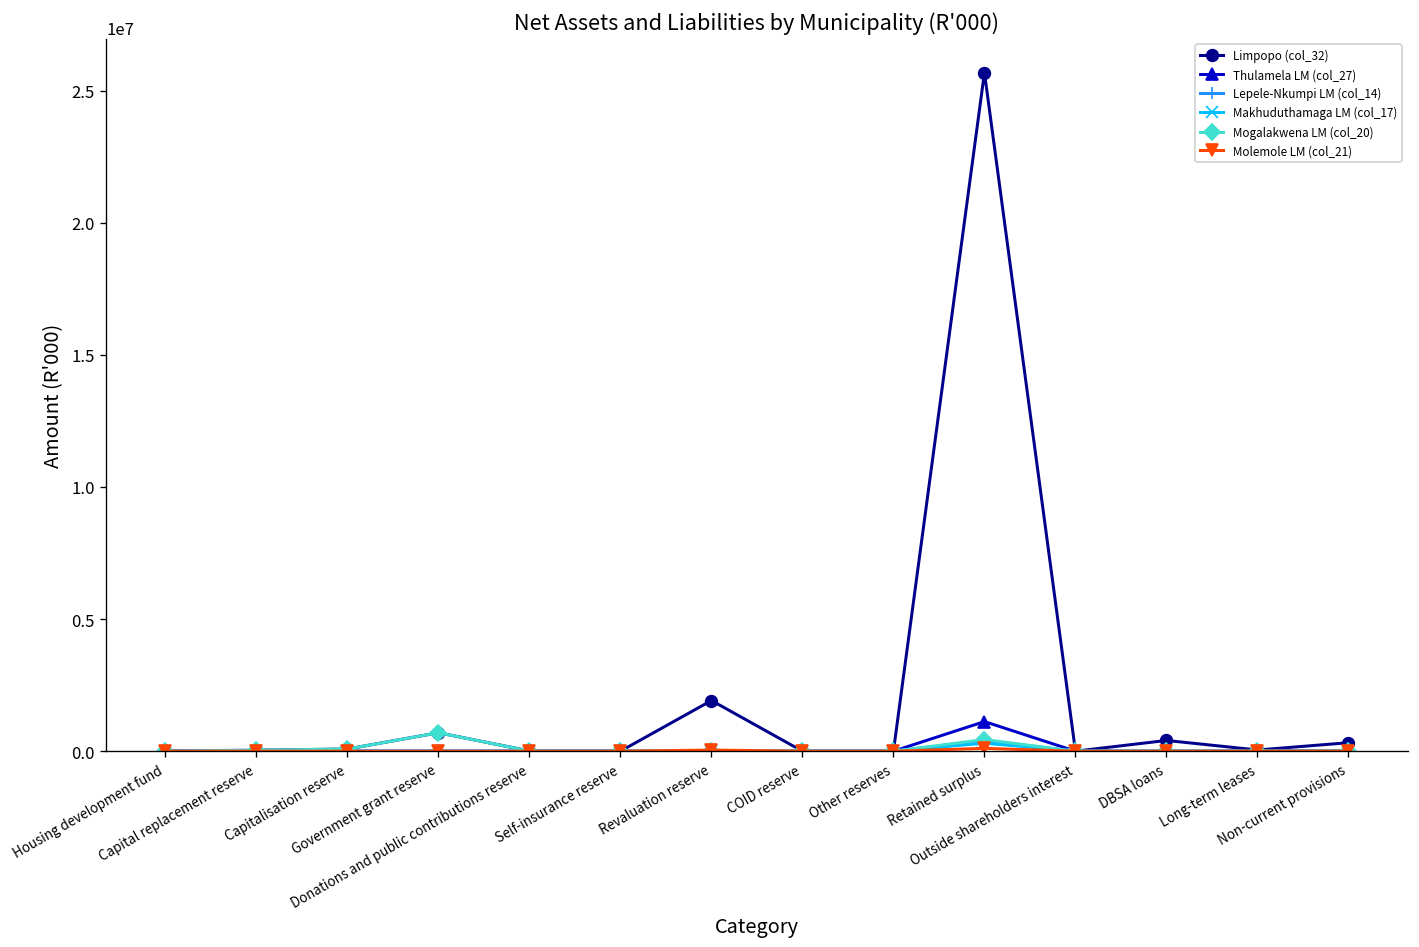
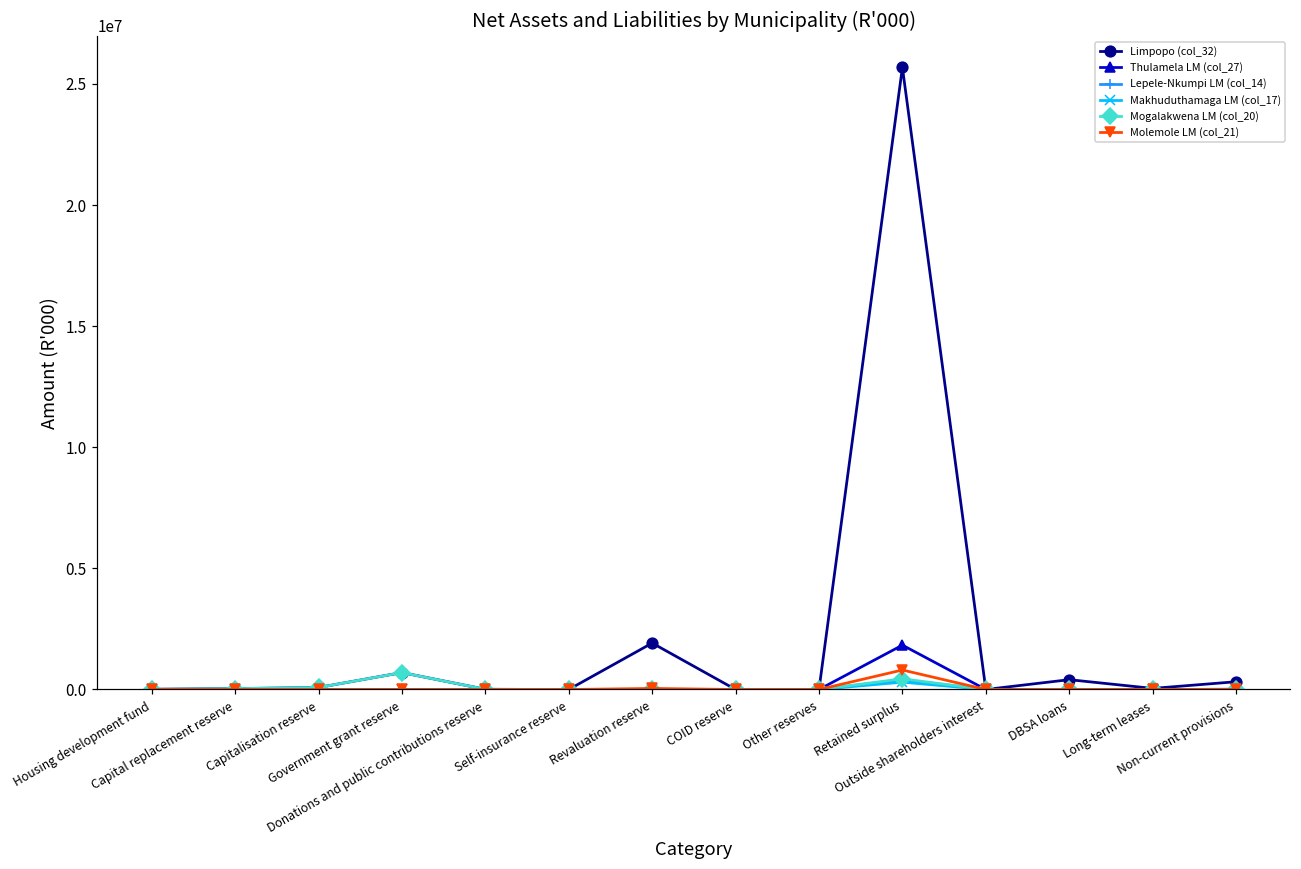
  {
    "Limpopo (col_32)": {
      "Revaluation reserve": 1900000,
      "Retained surplus": 25700000,
      "DBSA loans": 400000,
      "Non-current provisions": 300000
    },
    "Thulamela LM (col_27)": {
-     "Retained surplus": 1100000
+     "Retained surplus": 1800000
    },
    "Molemole LM (col_21)": {
-     "Retained surplus": 100000
+     "Retained surplus": 800000
    }
  }
